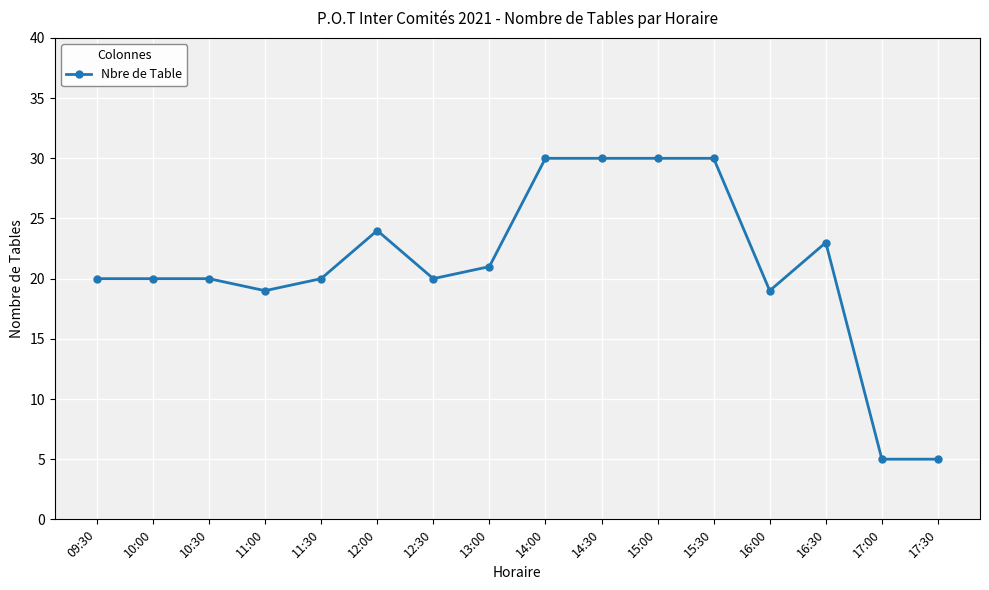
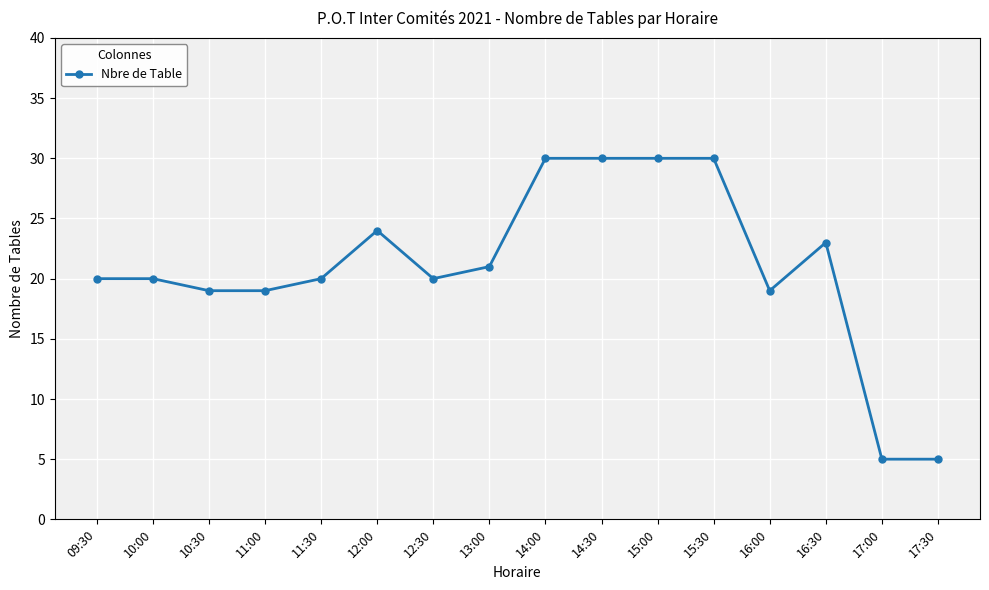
  {
    "09:30": 20,
    "10:00": 20,
-   "10:30": 20,
+   "10:30": 19,
    "11:00": 19,
    "11:30": 20,
    "12:00": 24,
    "12:30": 20,
    "13:00": 21,
    "14:00": 30,
    "14:30": 30,
    "15:00": 30,
    "15:30": 30,
    "16:00": 19,
    "16:30": 23,
    "17:00": 5,
    "17:30": 5
  }
